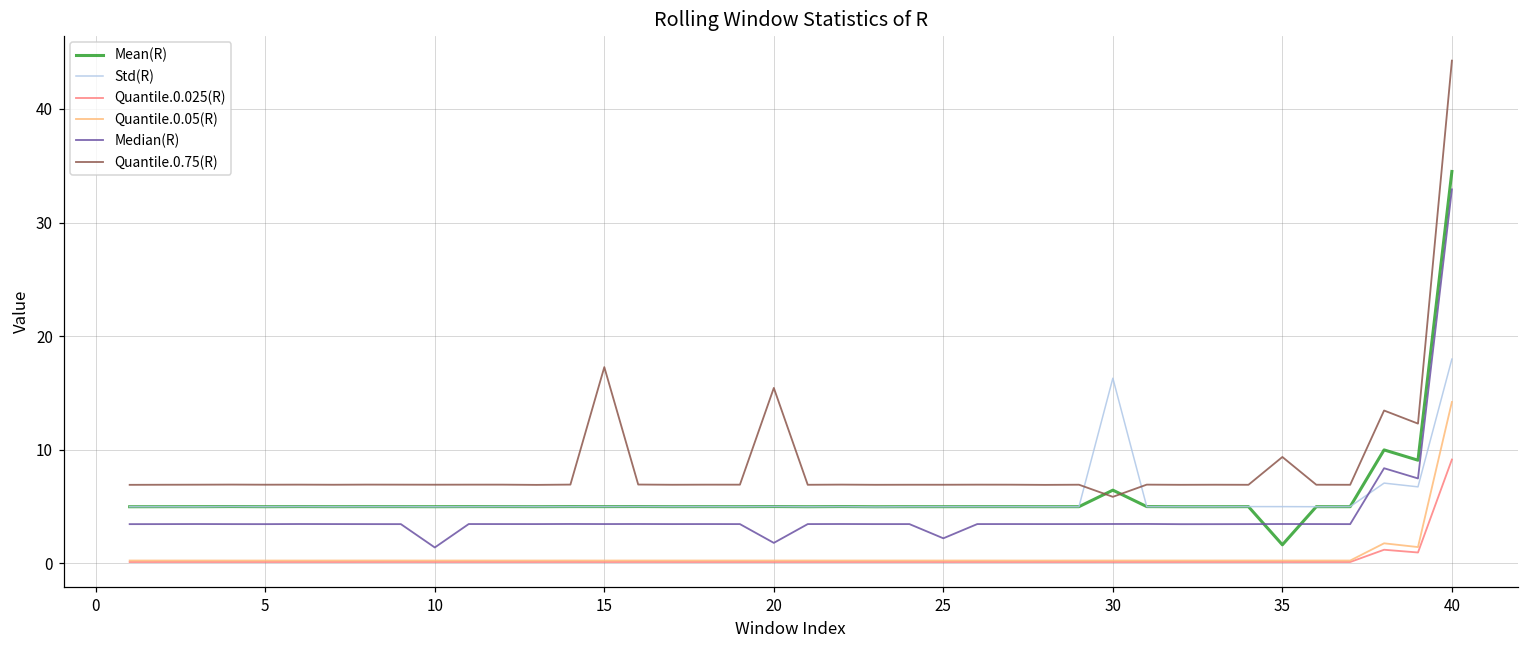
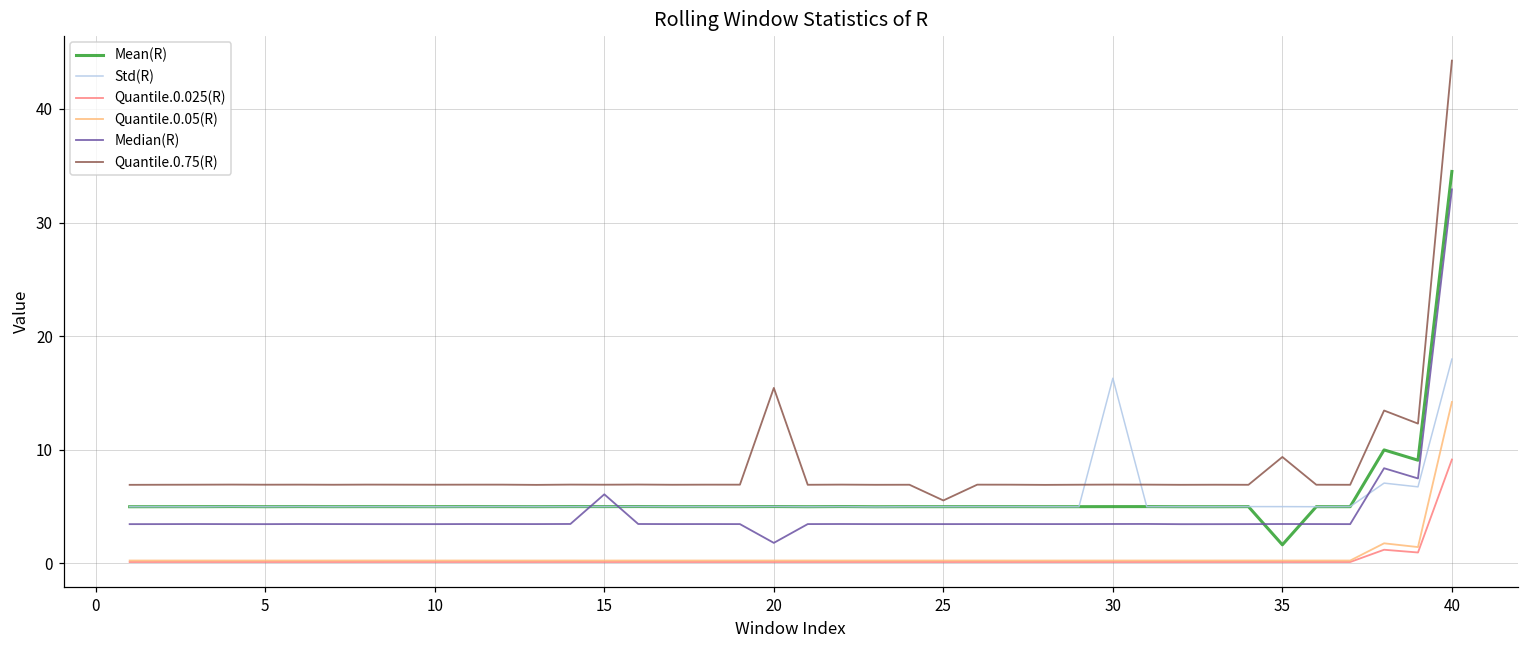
  {
    "Mean(R)": {
-     "30": 6.4,
+     "30": 5.0,
      "35": 1.6,
      "40": 34.5
    },
    "Std(R)": {
      "30": 16.3,
      "35": 5.0,
      "40": 18.0
    },
    "Quantile.0.025(R)": {
      "40": 9.1
    },
    "Quantile.0.05(R)": {
      "40": 14.2
    },
    "Median(R)": {
      "5": 3.5,
-     "10": 1.4,
-     "15": 3.5,
+     "10": 3.5,
+     "15": 6.1,
      "20": 1.8,
-     "25": 2.2,
+     "25": 3.5,
      "30": 3.5,
      "35": 3.5,
      "40": 32.9
    },
    "Quantile.0.75(R)": {
      "5": 6.9,
      "10": 6.9,
-     "15": 17.3,
+     "15": 6.9,
      "20": 15.4,
-     "25": 6.9,
-     "30": 5.9,
+     "25": 5.5,
+     "30": 6.9,
      "35": 9.4,
      "40": 44.2
    }
  }
